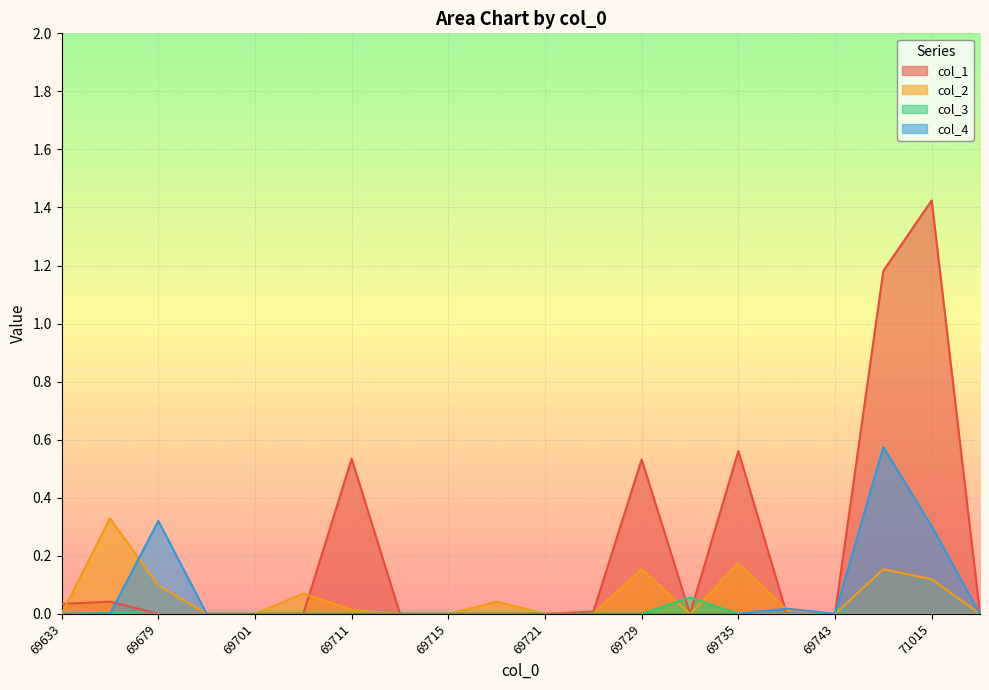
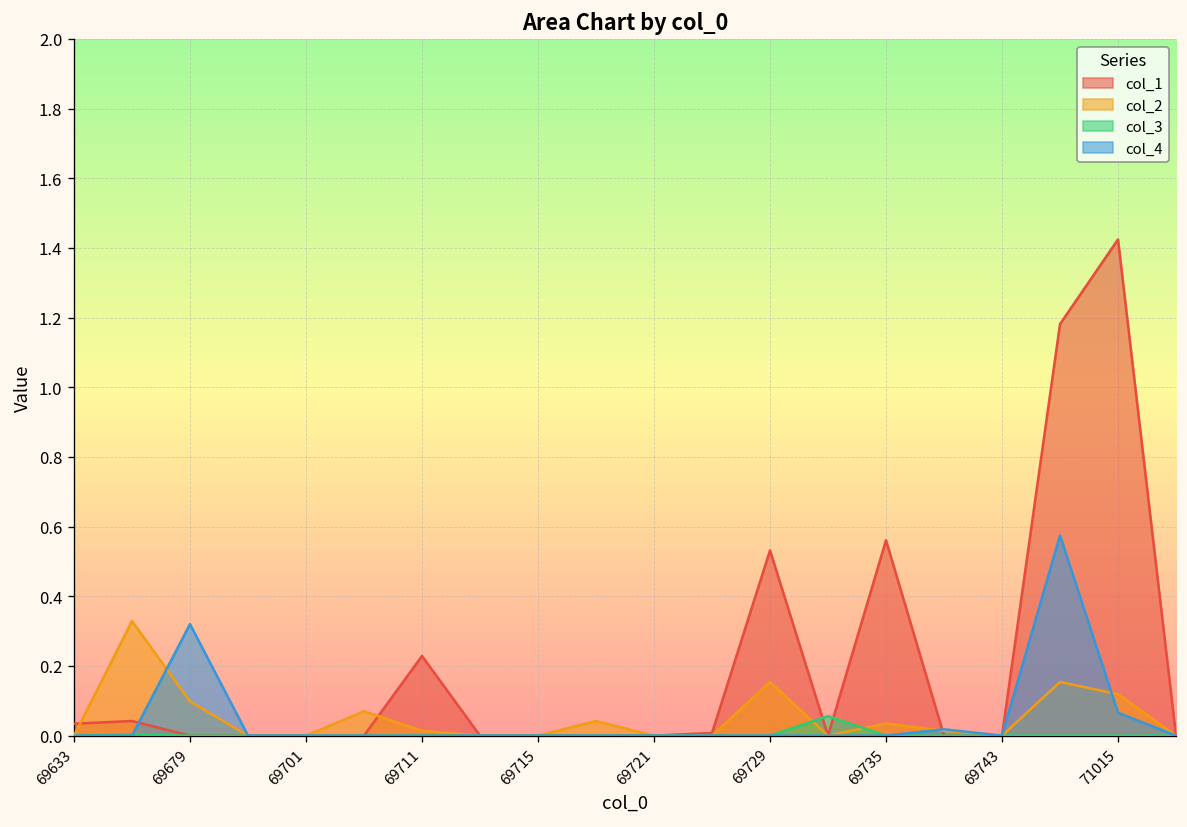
  {
    "col_1": {
      "69633": 0.03,
-     "69711": 0.53,
+     "69711": 0.23,
      "69729": 0.53,
      "69735": 0.56,
      "71015": 1.42
    },
    "col_2": {
      "69679": 0.10,
      "69711": 0.01,
      "69729": 0.15,
-     "69735": 0.17,
+     "69735": 0.04,
      "71015": 0.12
    },
    "col_3": {
      "71015": 0.00
    },
    "col_4": {
      "69679": 0.32,
-     "71015": 0.30
+     "71015": 0.07
    }
  }
